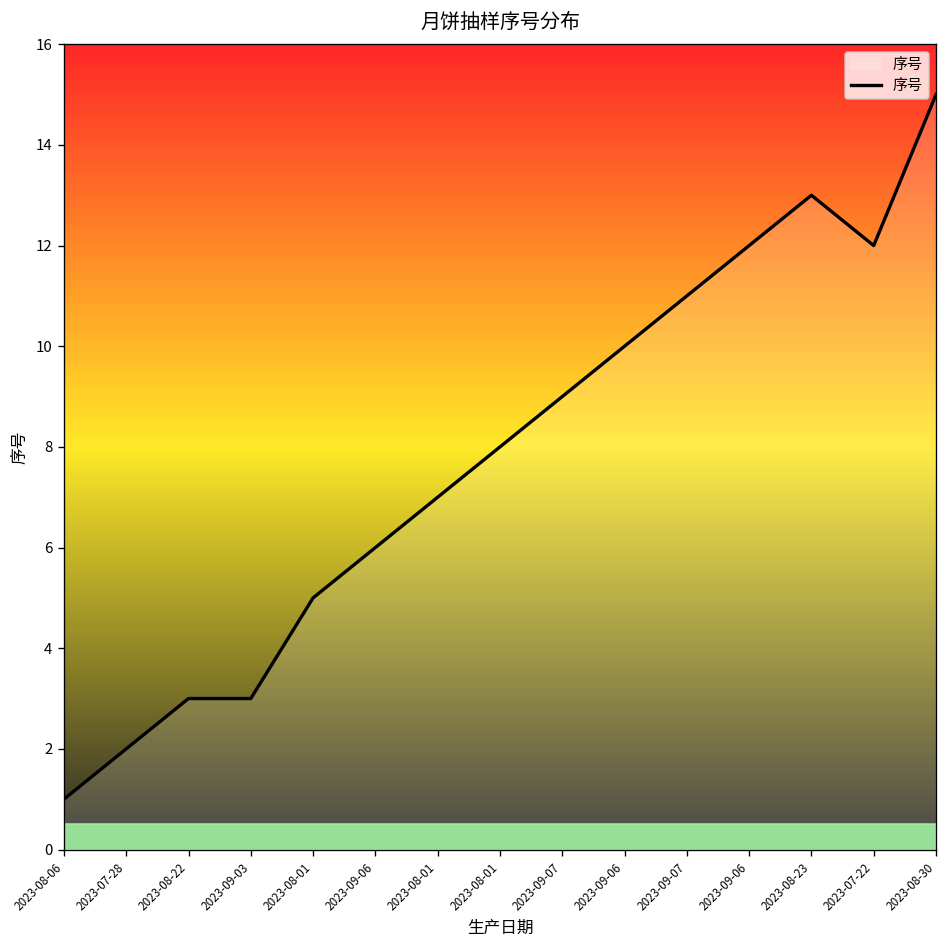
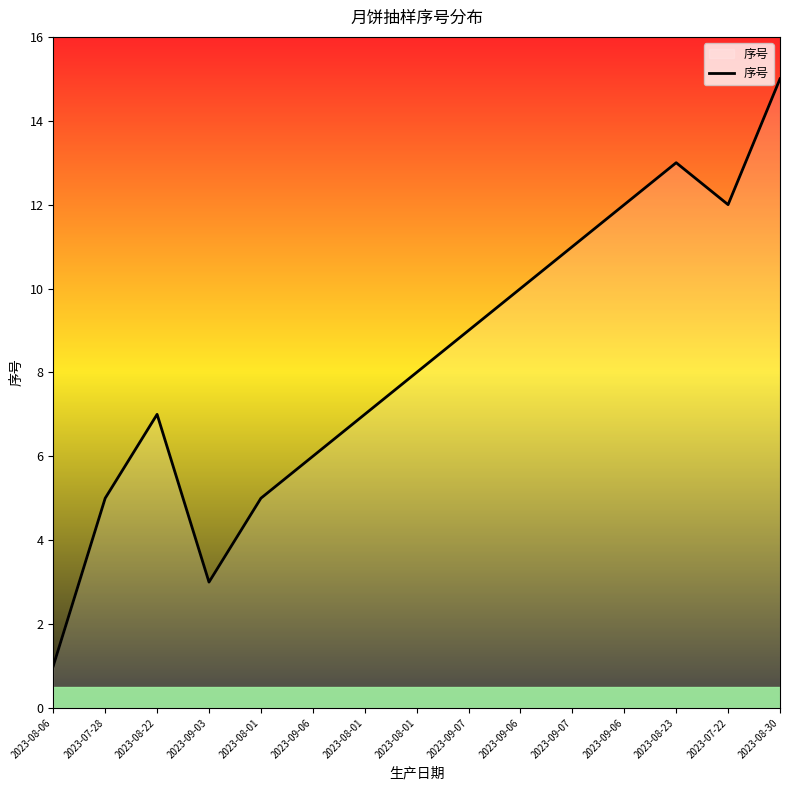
  {
    "2023-08-06": 1,
-   "2023-07-28": 2,
-   "2023-08-22": 3,
+   "2023-07-28": 5,
+   "2023-08-22": 7,
    "2023-09-03": 3,
    "2023-08-23": 13,
    "2023-07-22": 12,
    "2023-08-30": 15
  }
